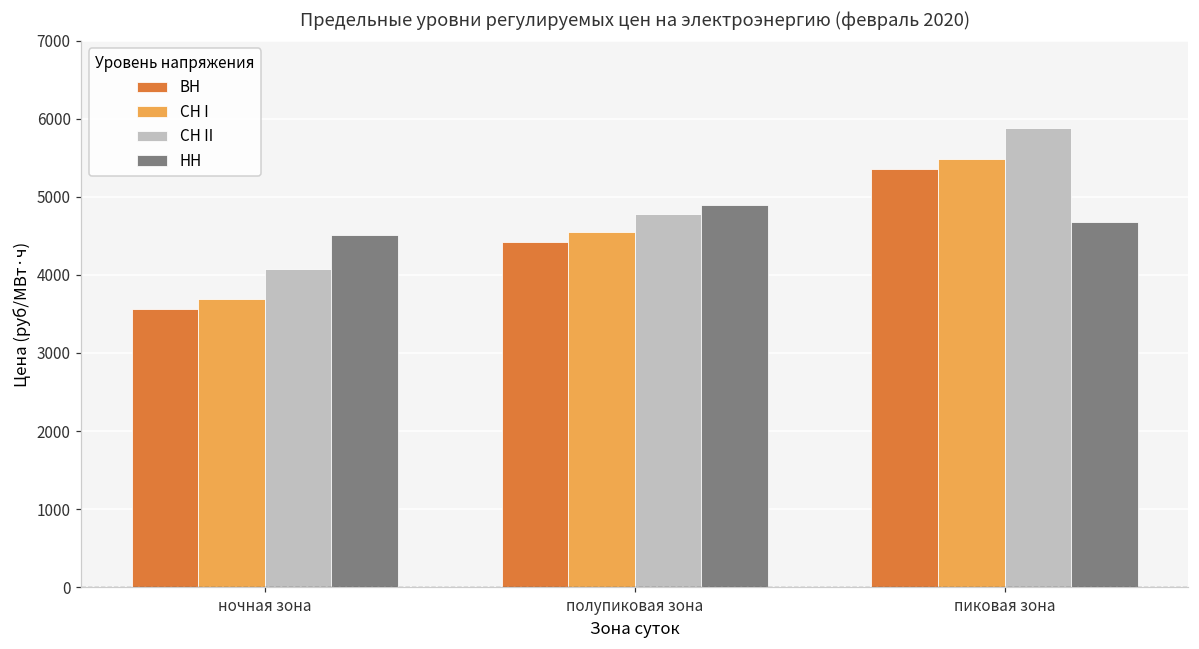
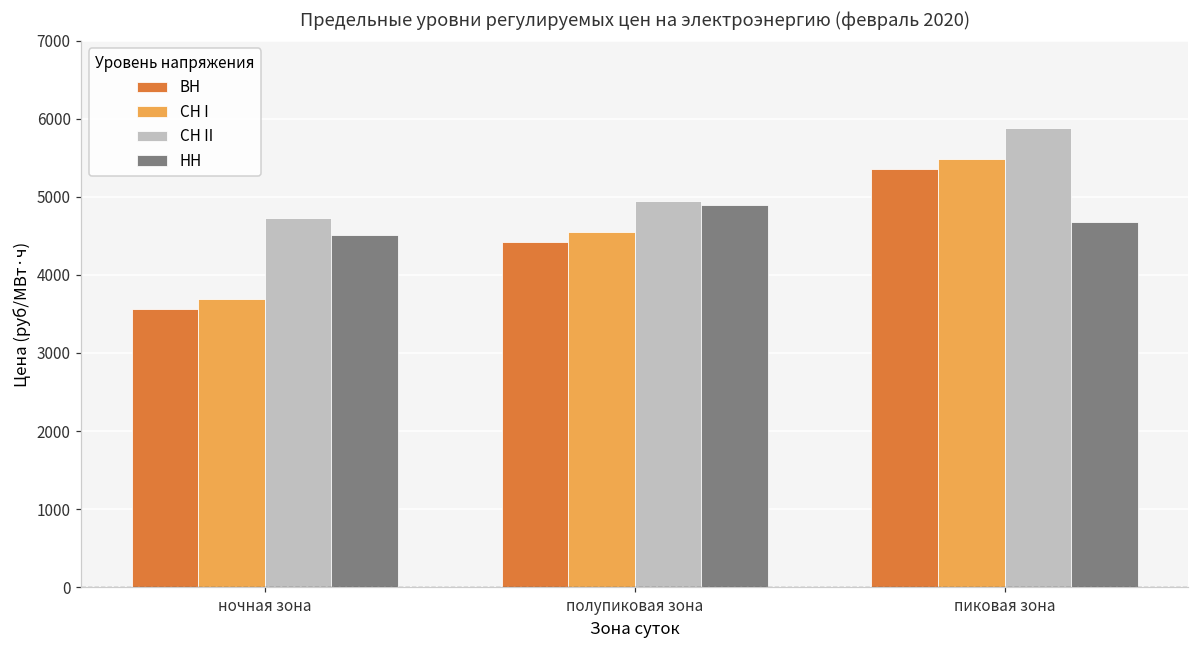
  {
    "СН II": {
-     "ночная зона": 4100,
-     "полупиковая зона": 4800,
+     "ночная зона": 4700,
+     "полупиковая зона": 4900,
      "пиковая зона": 5900
    },
    "НН": {
      "ночная зона": 4500,
      "полупиковая зона": 4900,
      "пиковая зона": 4700
    }
  }
